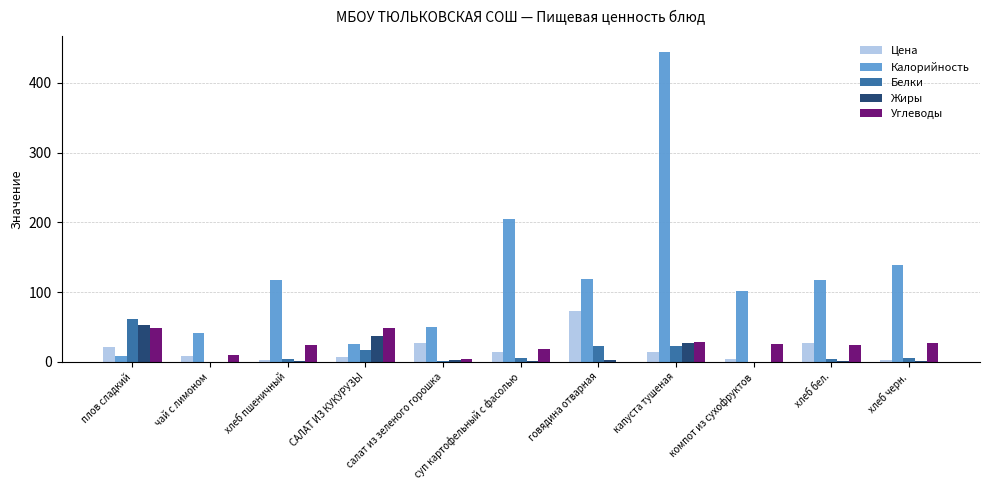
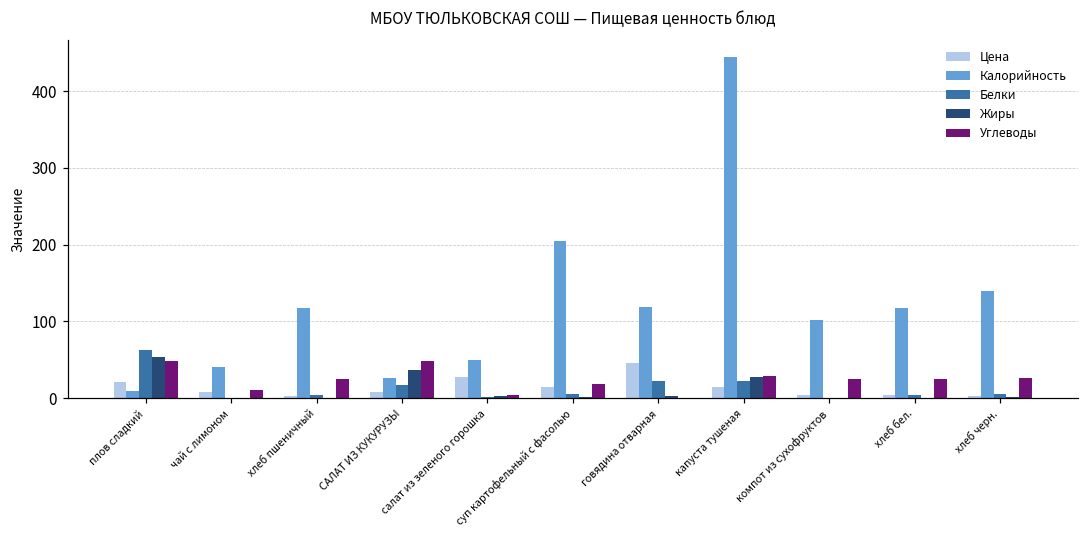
  {
    "Цена": {
      "плов сладкий": 20,
      "чай с лимоном": 10,
      "САЛАТ ИЗ КУКУРУЗЫ": 10,
      "салат из зеленого горошка": 30,
      "суп картофельный с фасолью": 10,
-     "говядина отварная": 70,
+     "говядина отварная": 50,
      "капуста тушеная": 10,
      "компот из сухофруктов": 0,
-     "хлеб бел.": 30
+     "хлеб бел.": 0
    },
    "Калорийность": {
      "плов сладкий": 10,
      "чай с лимоном": 40,
      "хлеб пшеничный": 120,
      "САЛАТ ИЗ КУКУРУЗЫ": 30,
      "салат из зеленого горошка": 50,
      "суп картофельный с фасолью": 200,
      "говядина отварная": 120,
      "капуста тушеная": 450,
      "компот из сухофруктов": 100,
      "хлеб бел.": 120,
      "хлеб черн.": 140
    },
    "Белки": {
      "плов сладкий": 60,
      "хлеб пшеничный": 0,
      "САЛАТ ИЗ КУКУРУЗЫ": 20,
      "суп картофельный с фасолью": 10,
      "говядина отварная": 20,
      "капуста тушеная": 20,
      "хлеб бел.": 0,
      "хлеб черн.": 10
    },
    "Жиры": {
      "плов сладкий": 50,
      "САЛАТ ИЗ КУКУРУЗЫ": 40,
      "капуста тушеная": 30
    },
    "Углеводы": {
      "плов сладкий": 50,
      "чай с лимоном": 10,
      "хлеб пшеничный": 20,
      "САЛАТ ИЗ КУКУРУЗЫ": 50,
      "салат из зеленого горошка": 0,
      "суп картофельный с фасолью": 20,
      "капуста тушеная": 30,
      "компот из сухофруктов": 20,
      "хлеб бел.": 20,
      "хлеб черн.": 30
    }
  }
